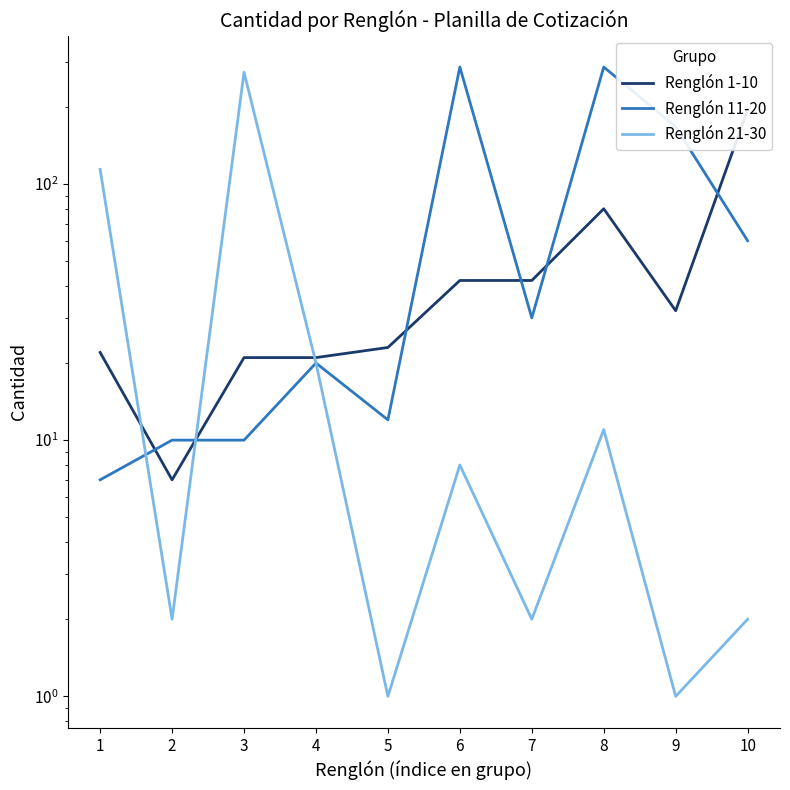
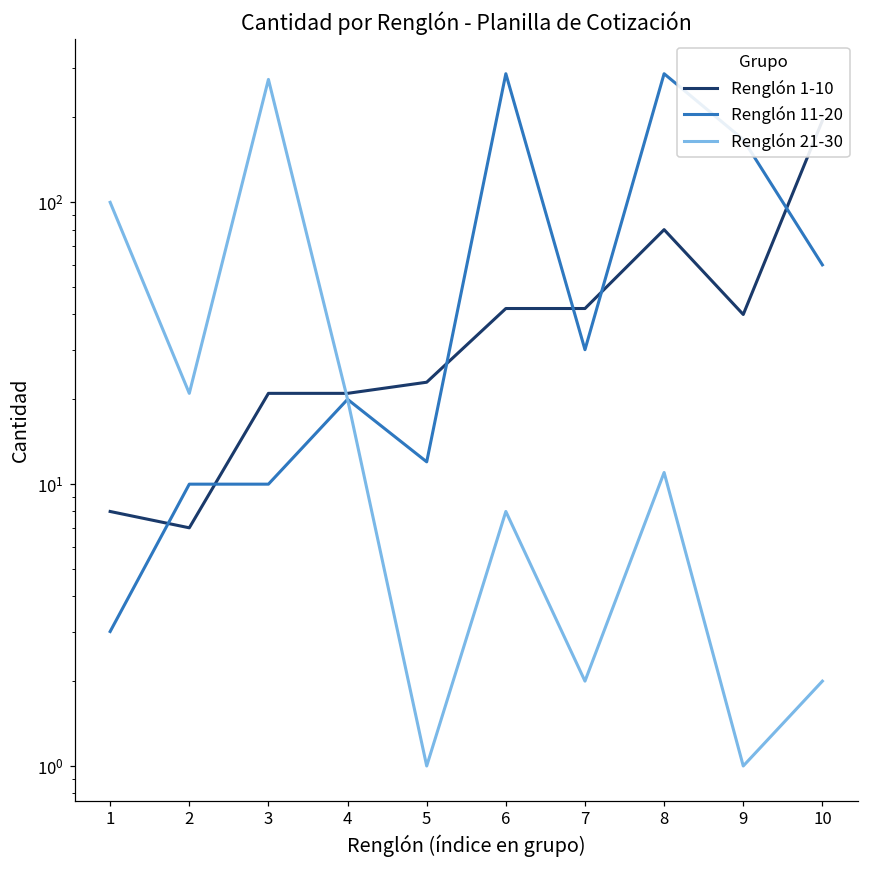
  {
    "Renglón 1-10": {
-     "1": 22,
+     "1": 8,
      "2": 7,
      "3": 21,
      "4": 21,
      "5": 23,
      "6": 42,
      "7": 42,
      "8": 80,
-     "9": 32
+     "9": 40
    },
    "Renglón 11-20": {
-     "1": 7,
+     "1": 3,
      "2": 10,
      "3": 10,
      "5": 12,
      "6": 290,
      "7": 30,
      "8": 290,
      "10": 60
    },
    "Renglón 21-30": {
-     "1": 110,
-     "2": 2,
+     "1": 100,
+     "2": 21,
      "3": 270,
      "5": 1,
      "6": 8,
      "7": 2,
      "8": 11,
      "9": 1,
      "10": 2
    }
  }
